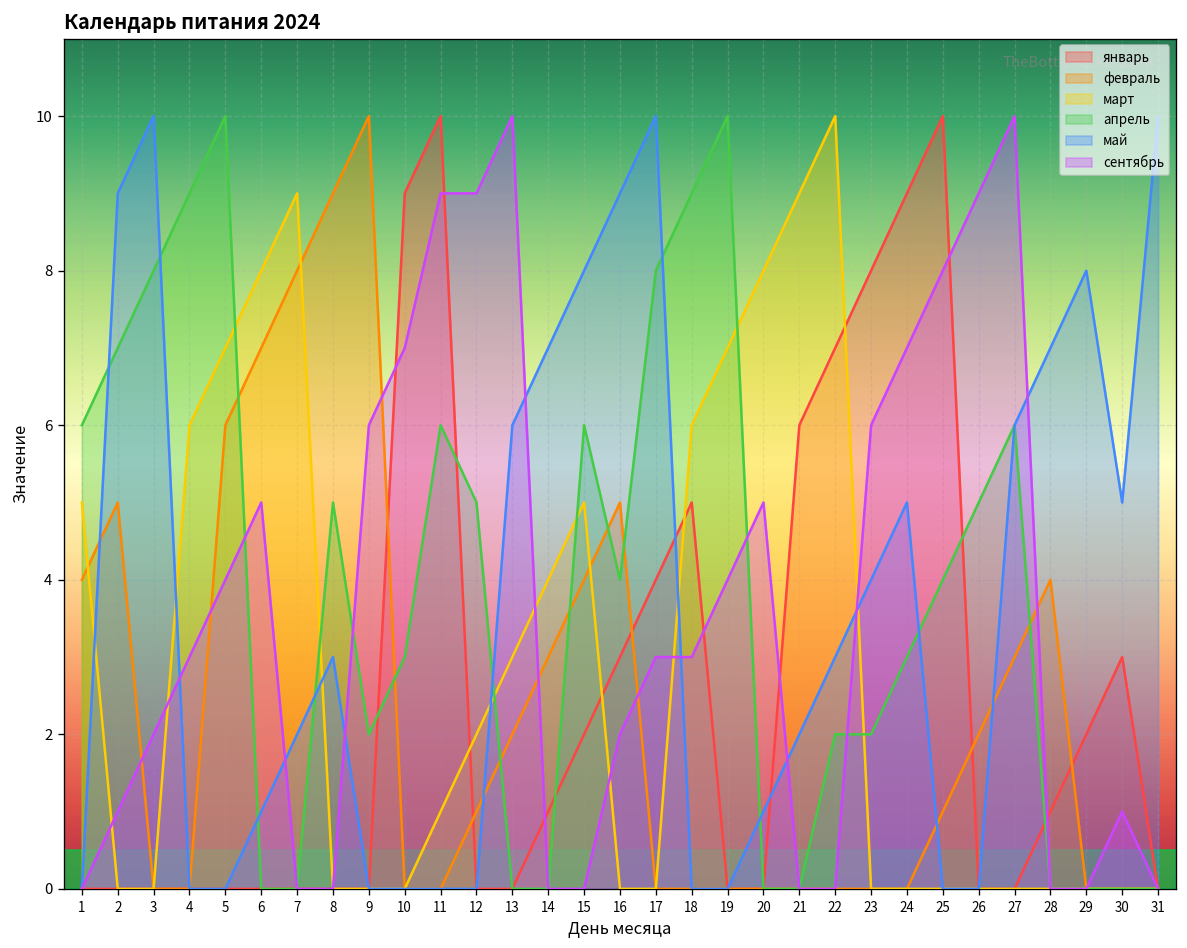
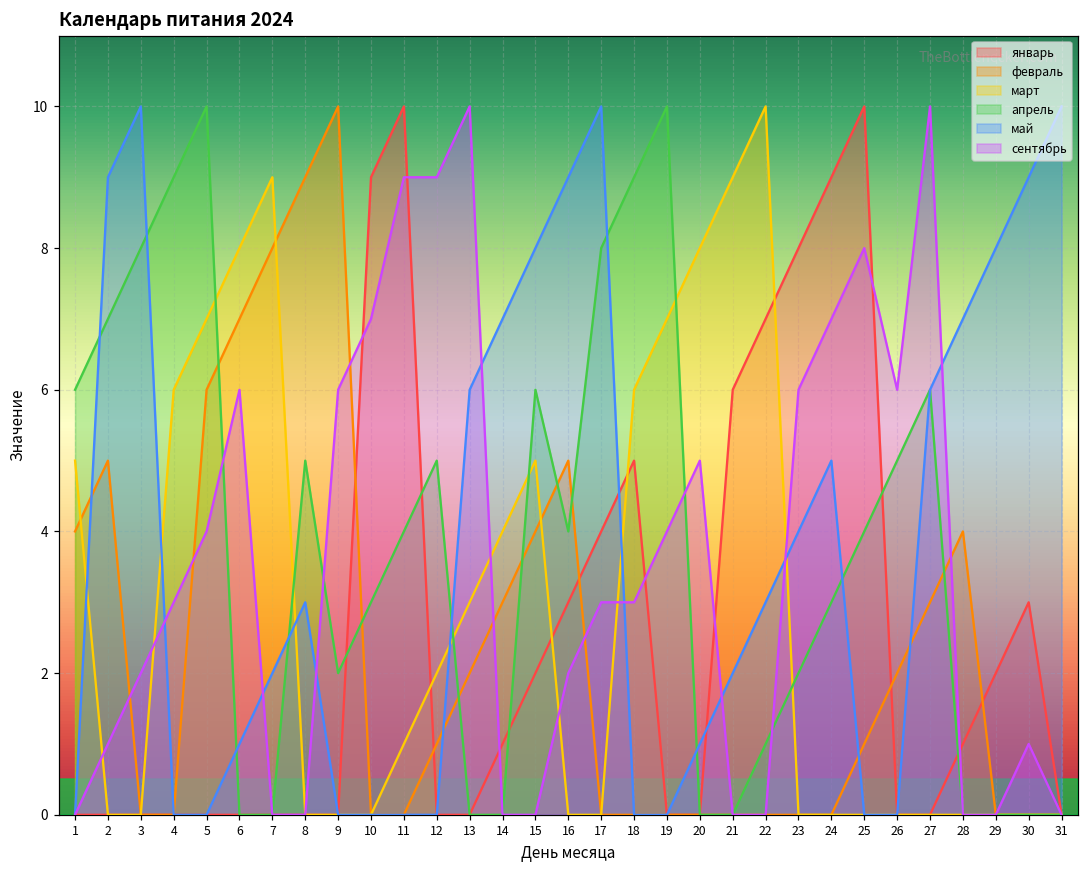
  {
    "апрель": {
      "1": 6,
      "2": 7,
      "3": 8,
      "4": 9,
      "5": 10,
      "8": 5,
      "9": 2,
      "10": 3,
-     "11": 6,
+     "11": 4,
      "12": 5,
      "15": 6,
      "16": 4,
      "17": 8,
      "18": 9,
      "19": 10,
-     "22": 2,
+     "22": 1,
      "23": 2,
      "24": 3,
      "25": 4,
      "26": 5
    },
    "май": {
      "2": 9,
      "3": 10,
      "6": 1,
      "7": 2,
      "8": 3,
      "13": 6,
      "14": 7,
      "15": 8,
      "16": 9,
      "17": 10,
      "20": 1,
      "21": 2,
      "22": 3,
      "23": 4,
      "24": 5,
      "28": 7,
      "29": 8,
-     "30": 5
+     "30": 9
    },
    "сентябрь": {
      "2": 1,
      "3": 2,
      "4": 3,
      "5": 4,
-     "6": 5,
+     "6": 6,
      "9": 6,
      "10": 7,
      "11": 9,
      "12": 9,
      "13": 10,
      "16": 2,
      "17": 3,
      "18": 3,
      "19": 4,
      "20": 5,
      "23": 6,
      "24": 7,
      "25": 8,
-     "26": 9,
+     "26": 6,
      "27": 10,
      "30": 1
    }
  }
